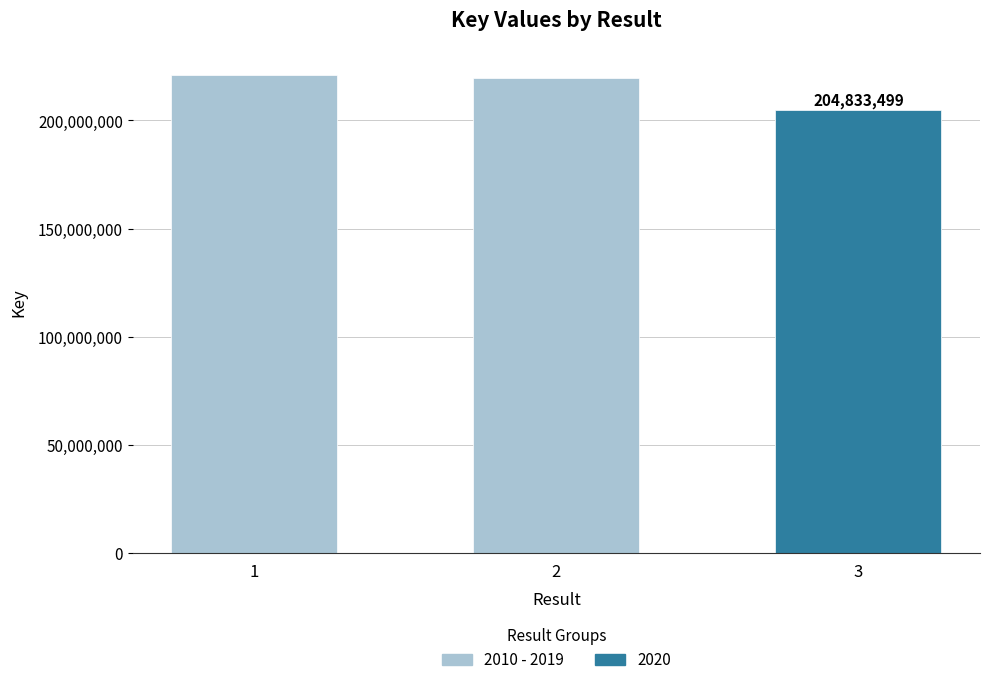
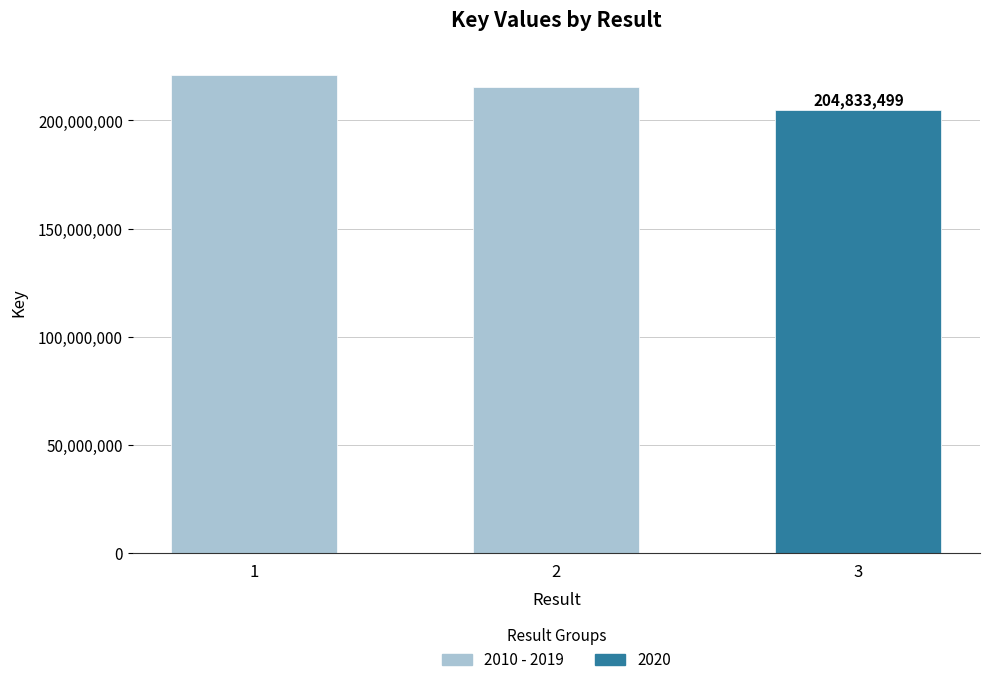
  {
    "2010 - 2019": {
      "1": "221,000,000",
-     "2": "220,000,000"
+     "2": "215,000,000"
    },
    "2020": {
      "3": "204,833,499"
    }
  }
